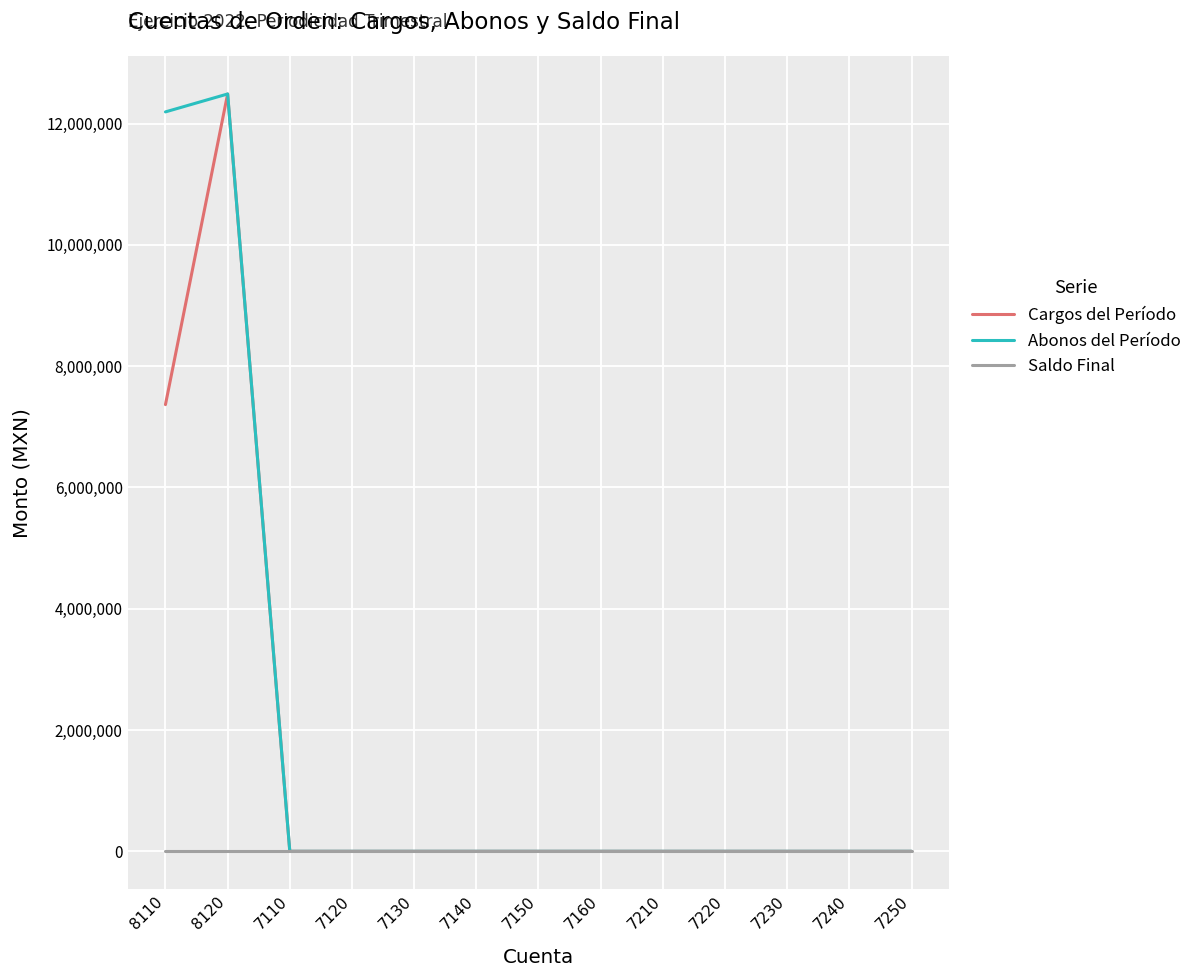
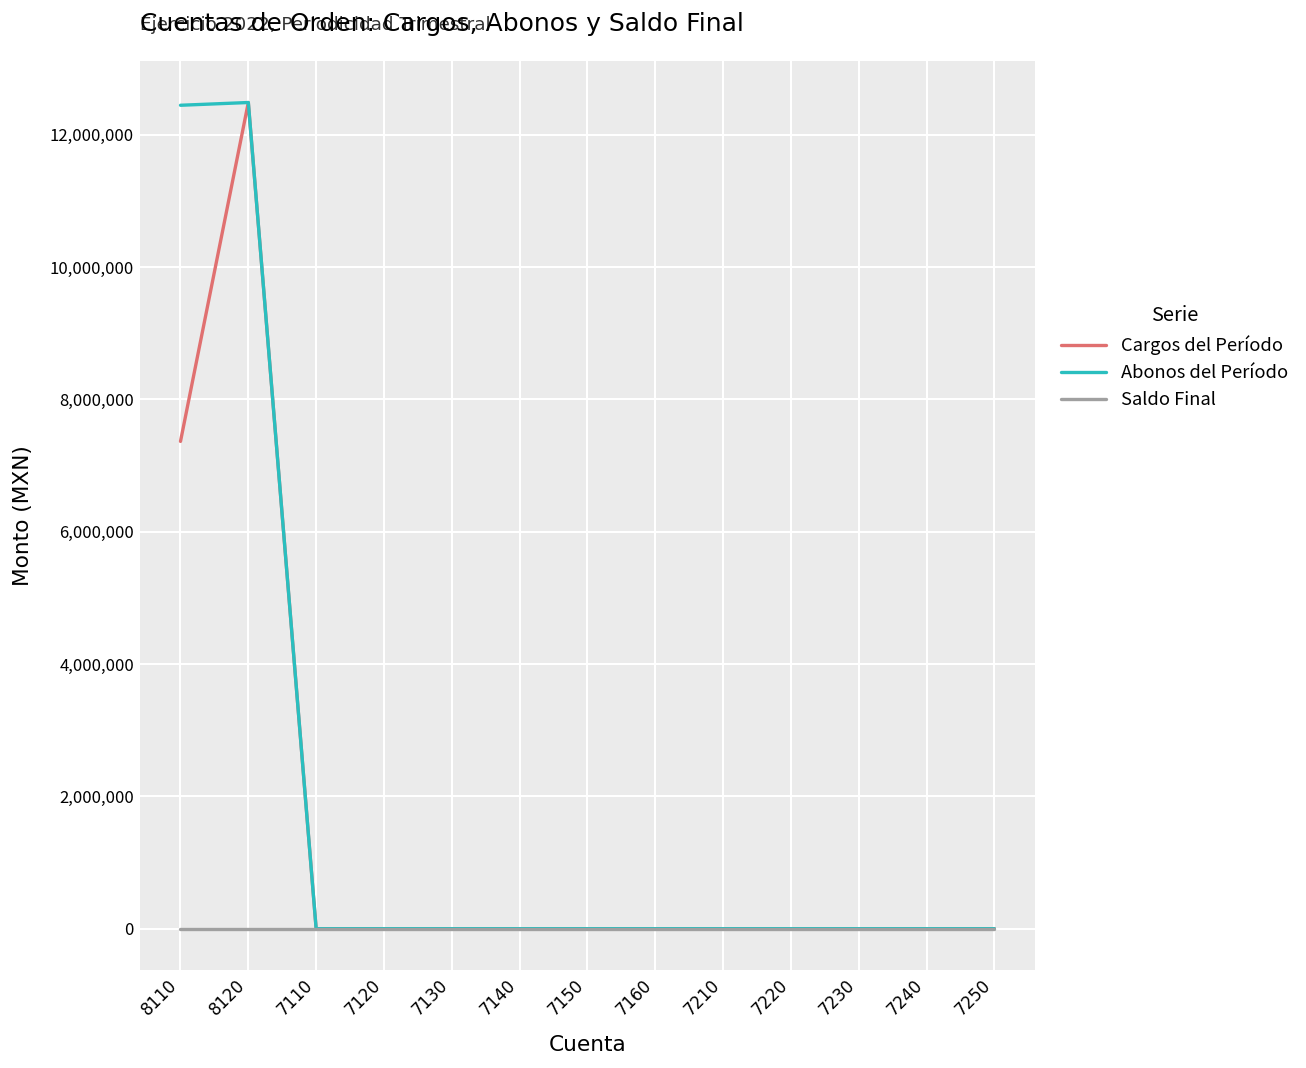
  {
    "Cargos del Período": {
      "8110": "7,400,000"
    },
    "Abonos del Período": {
-     "8110": "12,200,000"
+     "8110": "12,400,000"
    },
    "Saldo Final": {
      "8110": "0",
      "8120": "0"
    }
  }
